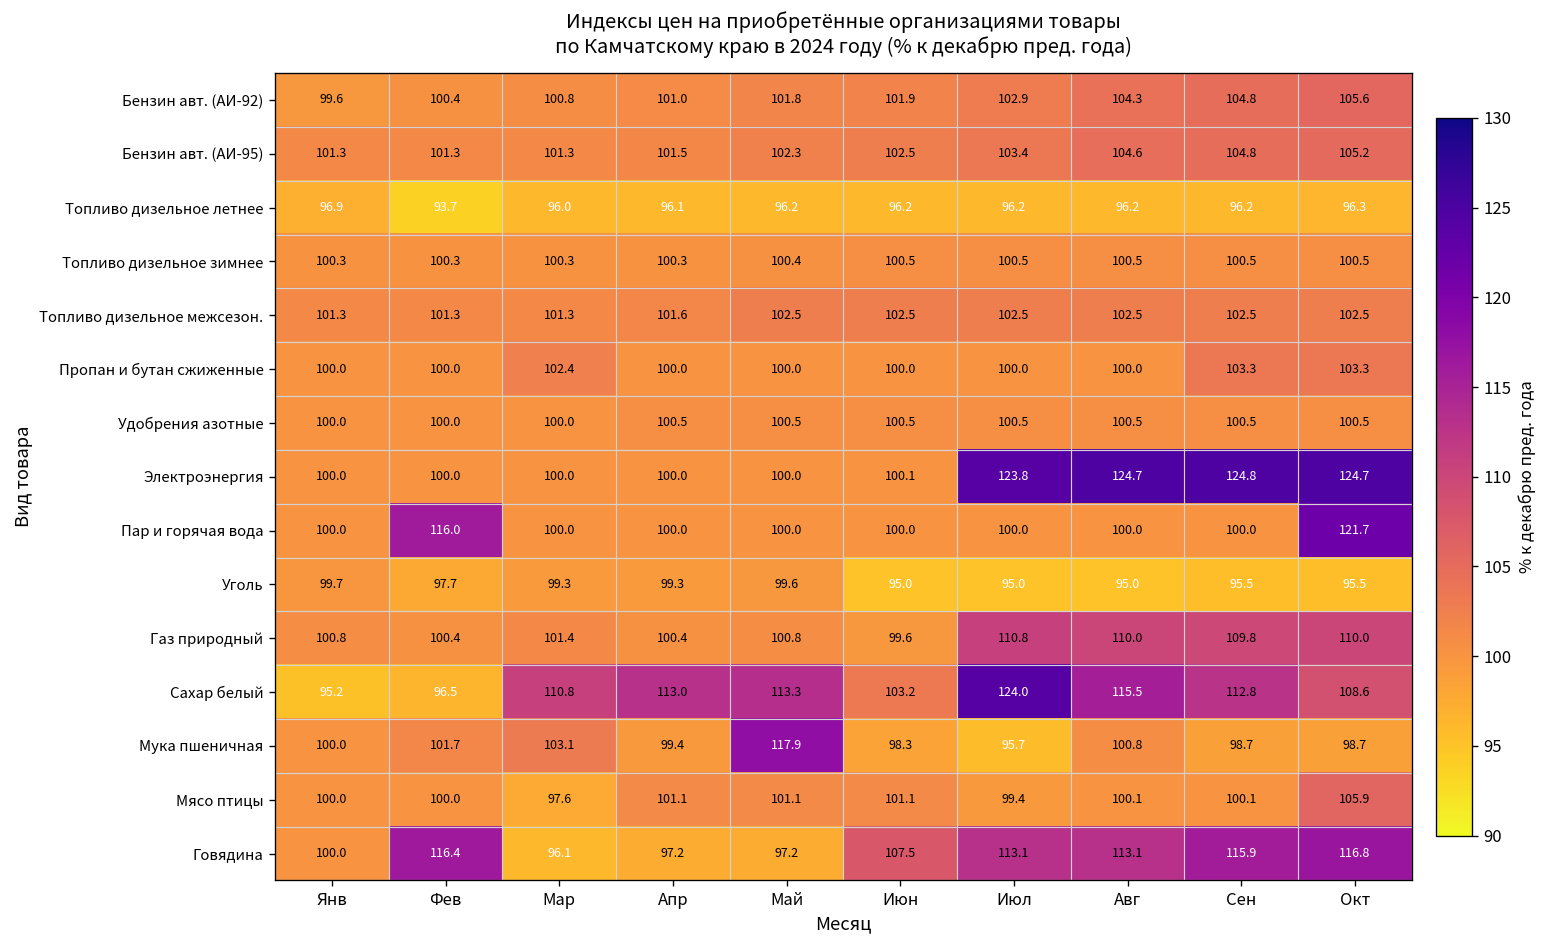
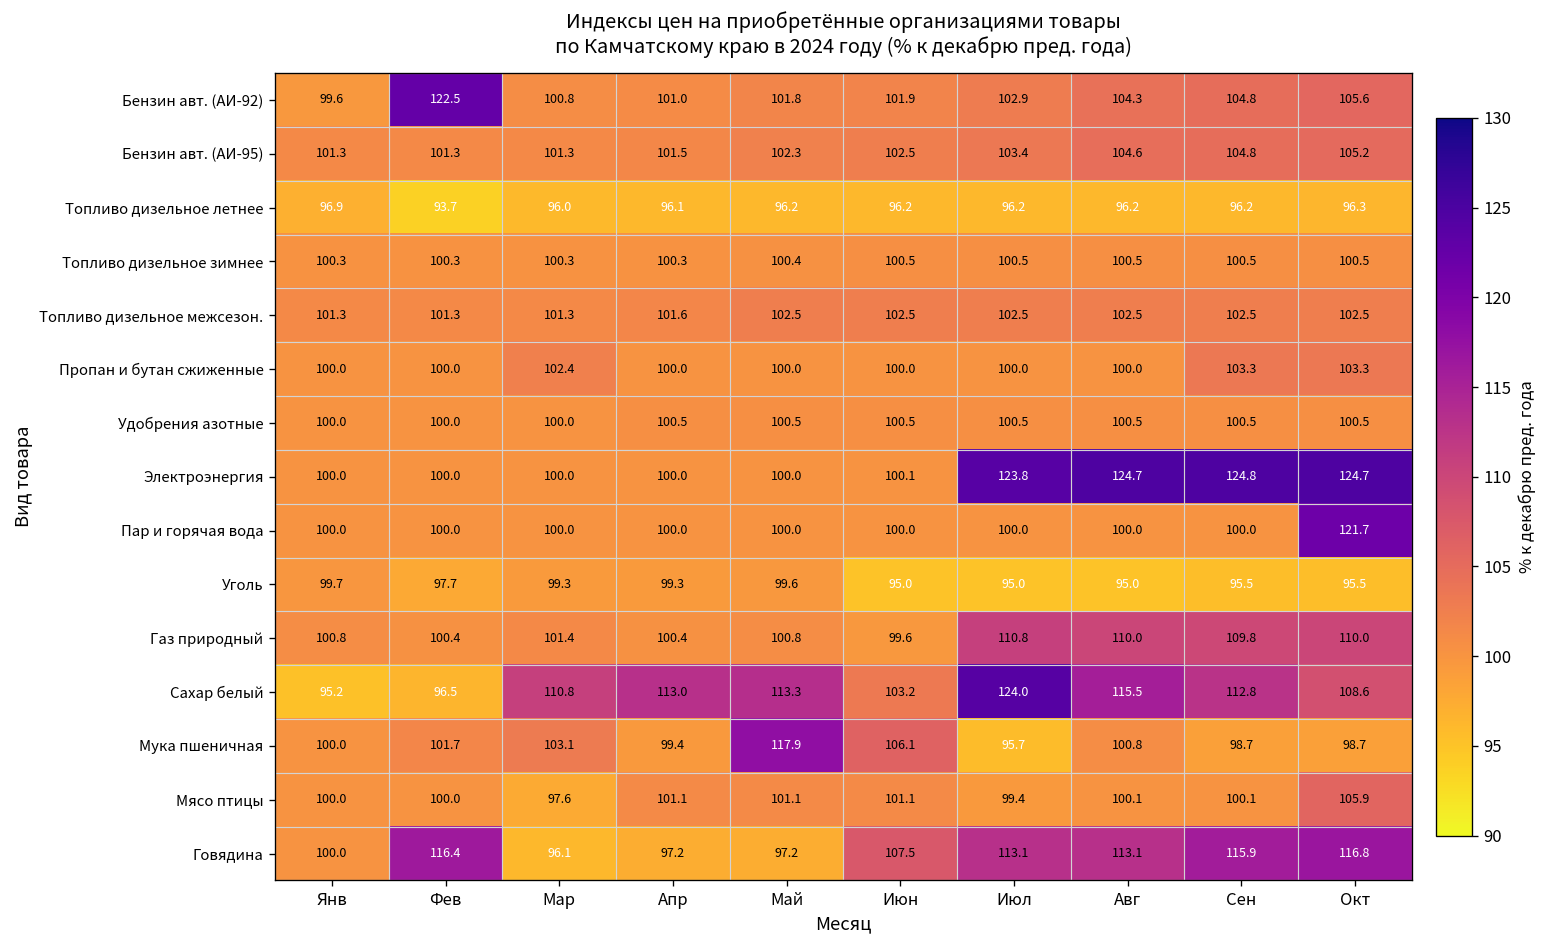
  {
    "Бензин авт. (АИ-92)": {
      "Янв": 99.6,
-     "Фев": 100.4,
+     "Фев": 122.5,
      "Мар": 100.8,
      "Апр": 101.0,
      "Май": 101.8,
      "Июн": 101.9,
      "Июл": 102.9,
      "Авг": 104.3,
      "Сен": 104.8,
      "Окт": 105.6
    },
    "Бензин авт. (АИ-95)": {
      "Янв": 101.3,
      "Фев": 101.3,
      "Мар": 101.3,
      "Апр": 101.5,
      "Май": 102.3,
      "Июн": 102.5,
      "Июл": 103.4,
      "Авг": 104.6,
      "Сен": 104.8,
      "Окт": 105.2
    },
    "Топливо дизельное летнее": {
      "Янв": 96.9,
      "Фев": 93.7,
      "Мар": 96.0,
      "Апр": 96.1,
      "Май": 96.2,
      "Июн": 96.2,
      "Июл": 96.2,
      "Авг": 96.2,
      "Сен": 96.2,
      "Окт": 96.3
    },
    "Топливо дизельное зимнее": {
      "Янв": 100.3,
      "Фев": 100.3,
      "Мар": 100.3,
      "Апр": 100.3,
      "Май": 100.4,
      "Июн": 100.5,
      "Июл": 100.5,
      "Авг": 100.5,
      "Сен": 100.5,
      "Окт": 100.5
    },
    "Топливо дизельное межсезон.": {
      "Янв": 101.3,
      "Фев": 101.3,
      "Мар": 101.3,
      "Апр": 101.6,
      "Май": 102.5,
      "Июн": 102.5,
      "Июл": 102.5,
      "Авг": 102.5,
      "Сен": 102.5,
      "Окт": 102.5
    },
    "Пропан и бутан сжиженные": {
      "Янв": 100.0,
      "Фев": 100.0,
      "Мар": 102.4,
      "Апр": 100.0,
      "Май": 100.0,
      "Июн": 100.0,
      "Июл": 100.0,
      "Авг": 100.0,
      "Сен": 103.3,
      "Окт": 103.3
    },
    "Удобрения азотные": {
      "Янв": 100.0,
      "Фев": 100.0,
      "Мар": 100.0,
      "Апр": 100.5,
      "Май": 100.5,
      "Июн": 100.5,
      "Июл": 100.5,
      "Авг": 100.5,
      "Сен": 100.5,
      "Окт": 100.5
    },
    "Электроэнергия": {
      "Янв": 100.0,
      "Фев": 100.0,
      "Мар": 100.0,
      "Апр": 100.0,
      "Май": 100.0,
      "Июн": 100.1,
      "Июл": 123.8,
      "Авг": 124.7,
      "Сен": 124.8,
      "Окт": 124.7
    },
    "Пар и горячая вода": {
      "Янв": 100.0,
-     "Фев": 116.0,
+     "Фев": 100.0,
      "Мар": 100.0,
      "Апр": 100.0,
      "Май": 100.0,
      "Июн": 100.0,
      "Июл": 100.0,
      "Авг": 100.0,
      "Сен": 100.0,
      "Окт": 121.7
    },
    "Уголь": {
      "Янв": 99.7,
      "Фев": 97.7,
      "Мар": 99.3,
      "Апр": 99.3,
      "Май": 99.6,
      "Июн": 95.0,
      "Июл": 95.0,
      "Авг": 95.0,
      "Сен": 95.5,
      "Окт": 95.5
    },
    "Газ природный": {
      "Янв": 100.8,
      "Фев": 100.4,
      "Мар": 101.4,
      "Апр": 100.4,
      "Май": 100.8,
      "Июн": 99.6,
      "Июл": 110.8,
      "Авг": 110.0,
      "Сен": 109.8,
      "Окт": 110.0
    },
    "Сахар белый": {
      "Янв": 95.2,
      "Фев": 96.5,
      "Мар": 110.8,
      "Апр": 113.0,
      "Май": 113.3,
      "Июн": 103.2,
      "Июл": 124.0,
      "Авг": 115.5,
      "Сен": 112.8,
      "Окт": 108.6
    },
    "Мука пшеничная": {
      "Янв": 100.0,
      "Фев": 101.7,
      "Мар": 103.1,
      "Апр": 99.4,
      "Май": 117.9,
-     "Июн": 98.3,
+     "Июн": 106.1,
      "Июл": 95.7,
      "Авг": 100.8,
      "Сен": 98.7,
      "Окт": 98.7
    },
    "Мясо птицы": {
      "Янв": 100.0,
      "Фев": 100.0,
      "Мар": 97.6,
      "Апр": 101.1,
      "Май": 101.1,
      "Июн": 101.1,
      "Июл": 99.4,
      "Авг": 100.1,
      "Сен": 100.1,
      "Окт": 105.9
    },
    "Говядина": {
      "Янв": 100.0,
      "Фев": 116.4,
      "Мар": 96.1,
      "Апр": 97.2,
      "Май": 97.2,
      "Июн": 107.5,
      "Июл": 113.1,
      "Авг": 113.1,
      "Сен": 115.9,
      "Окт": 116.8
    }
  }
